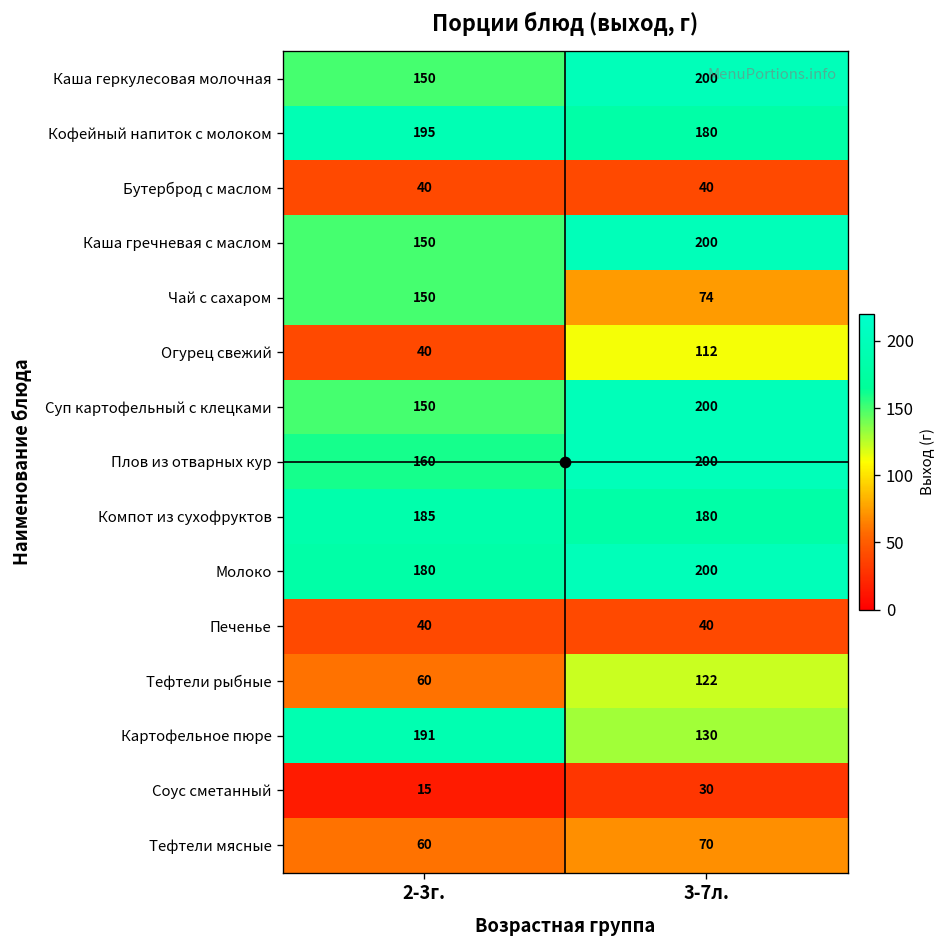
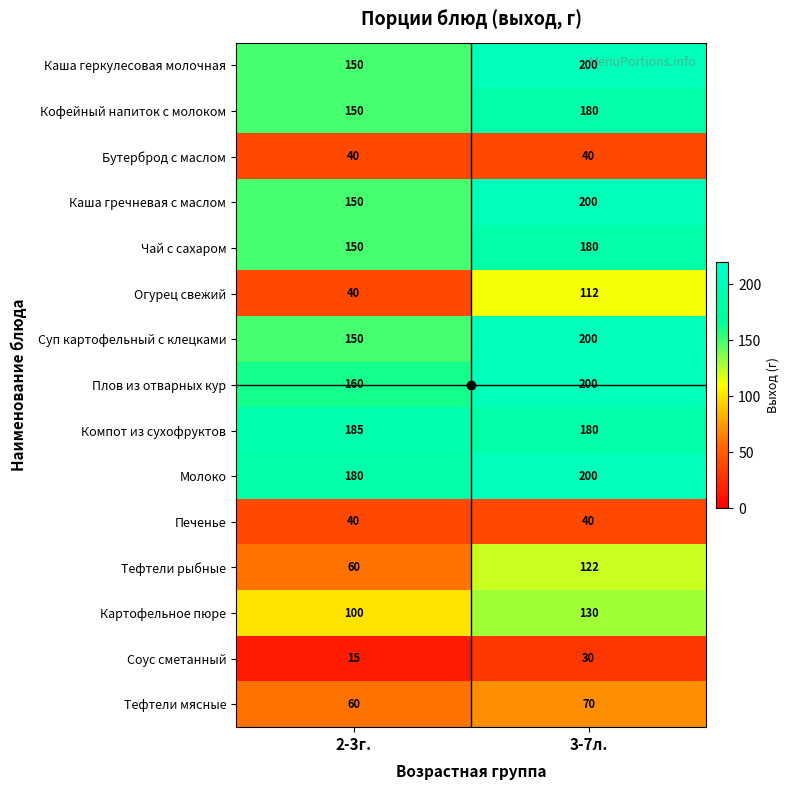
  {
    "Каша геркулесовая молочная": {
      "2-3г.": 150
    },
    "Кофейный напиток с молоком": {
-     "2-3г.": 195,
+     "2-3г.": 150,
      "3-7л.": 180
    },
    "Бутерброд с маслом": {
      "2-3г.": 40,
      "3-7л.": 40
    },
    "Каша гречневая с маслом": {
      "2-3г.": 150,
      "3-7л.": 200
    },
    "Чай с сахаром": {
      "2-3г.": 150,
-     "3-7л.": 74
+     "3-7л.": 180
    },
    "Огурец свежий": {
      "2-3г.": 40,
      "3-7л.": 112
    },
    "Суп картофельный с клецками": {
      "2-3г.": 150,
      "3-7л.": 200
    },
    "Плов из отварных кур": {
      "2-3г.": 160,
      "3-7л.": 200
    },
    "Компот из сухофруктов": {
      "2-3г.": 185,
      "3-7л.": 180
    },
    "Молоко": {
      "2-3г.": 180,
      "3-7л.": 200
    },
    "Печенье": {
      "2-3г.": 40,
      "3-7л.": 40
    },
    "Тефтели рыбные": {
      "2-3г.": 60,
      "3-7л.": 122
    },
    "Картофельное пюре": {
-     "2-3г.": 191,
+     "2-3г.": 100,
      "3-7л.": 130
    },
    "Соус сметанный": {
      "2-3г.": 15,
      "3-7л.": 30
    },
    "Тефтели мясные": {
      "2-3г.": 60,
      "3-7л.": 70
    }
  }
